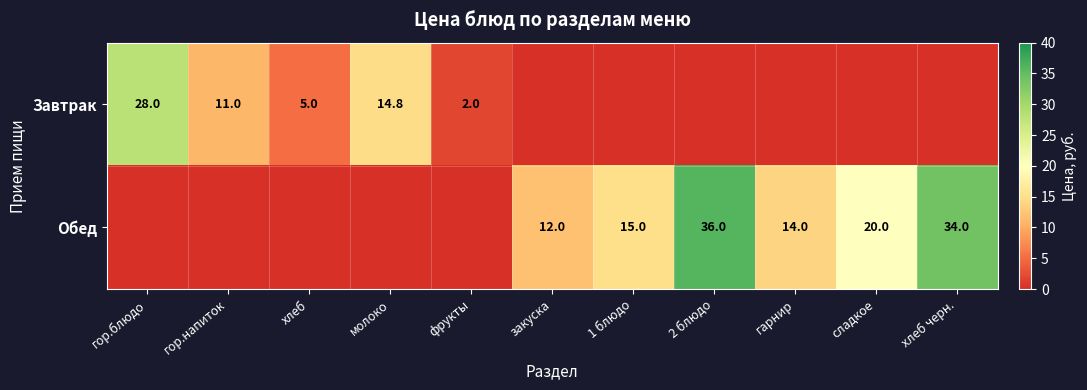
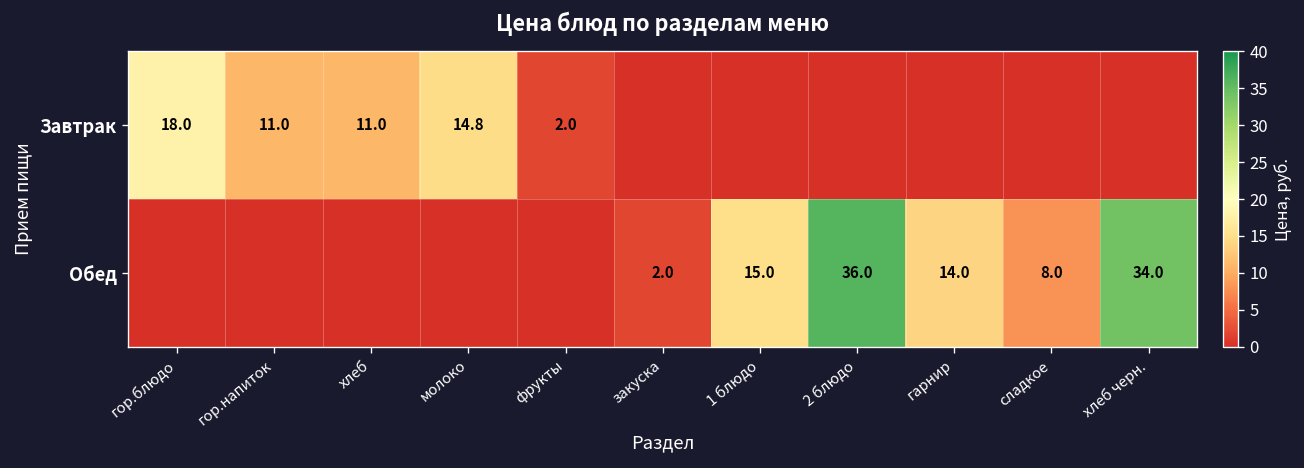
  {
    "Завтрак": {
-     "гор.блюдо": 28.0,
+     "гор.блюдо": 18.0,
      "гор.напиток": 11.0,
-     "хлеб": 5.0,
+     "хлеб": 11.0,
      "молоко": 14.8,
      "фрукты": 2.0
    },
    "Обед": {
-     "закуска": 12.0,
+     "закуска": 2.0,
      "1 блюдо": 15.0,
      "2 блюдо": 36.0,
      "гарнир": 14.0,
-     "сладкое": 20.0,
+     "сладкое": 8.0,
      "хлеб черн.": 34.0
    }
  }
